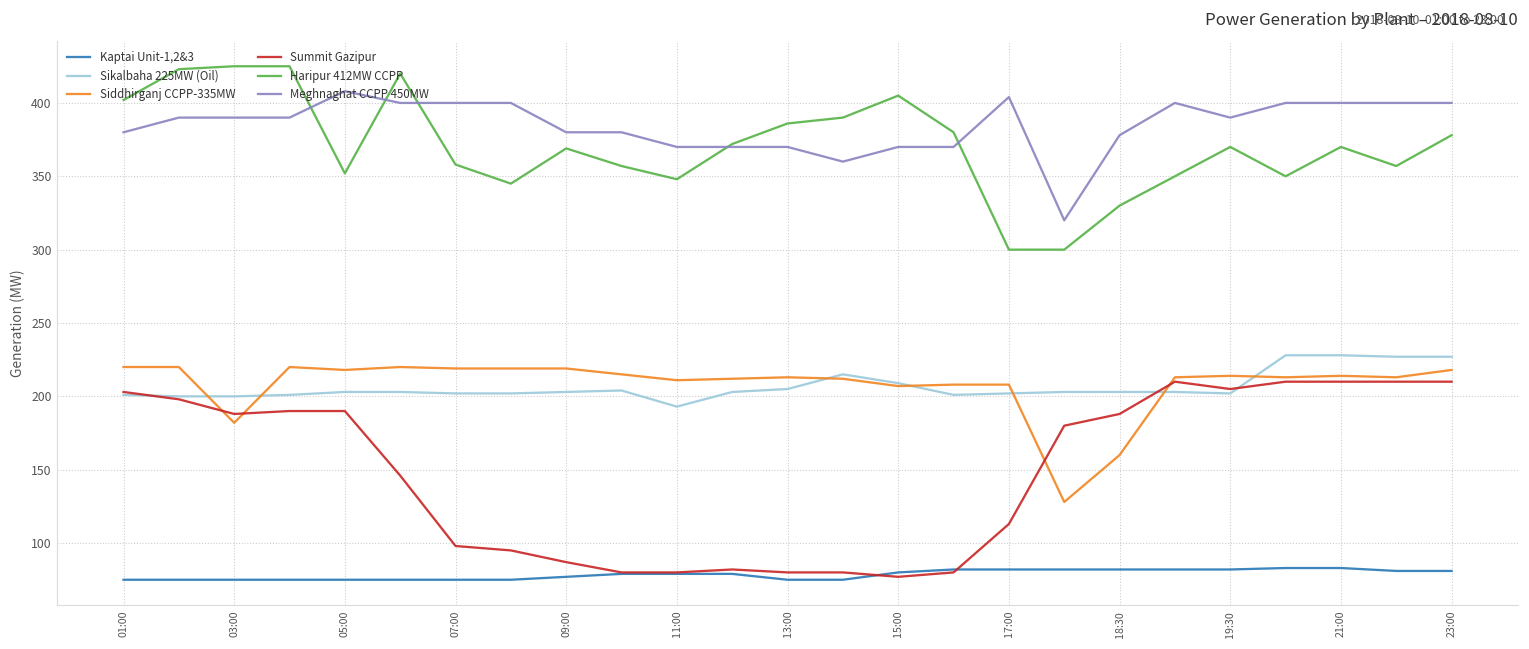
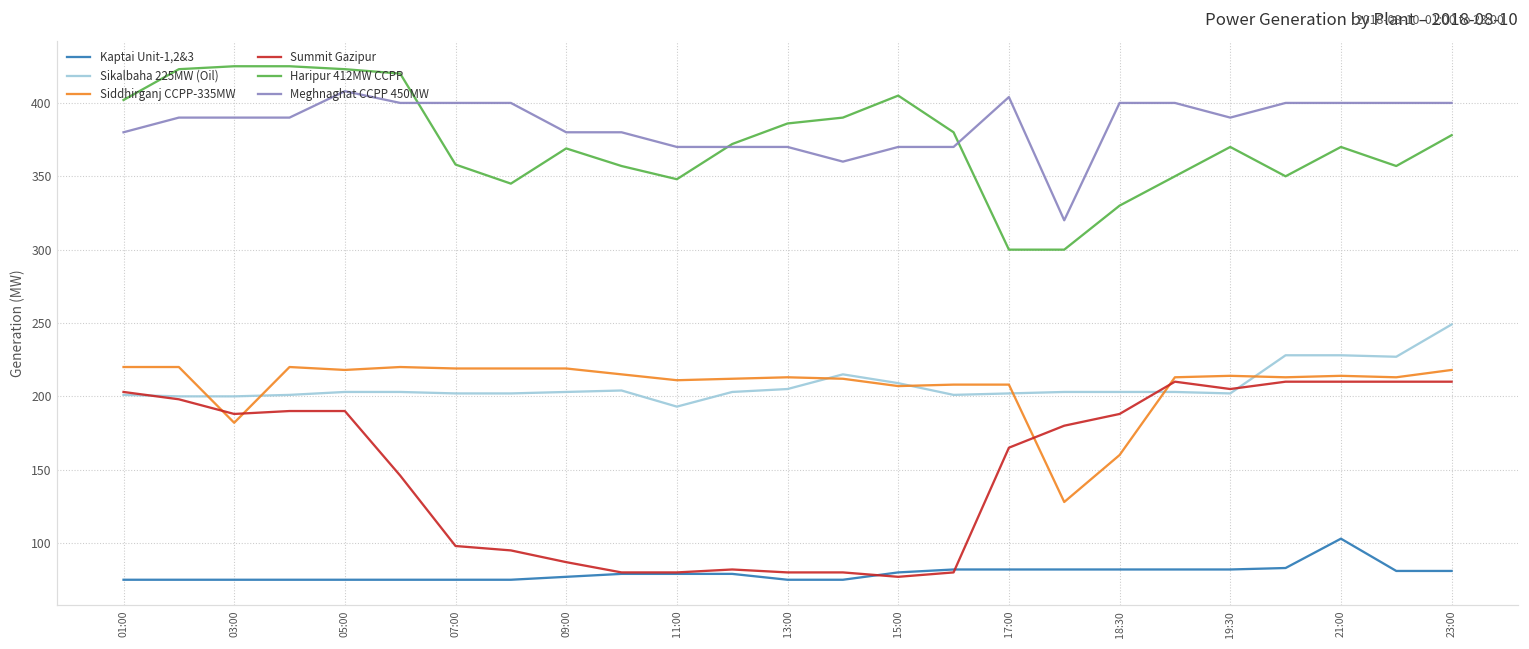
  {
    "Kaptai Unit-1,2&3": {
      "01:00": 75,
      "03:00": 75,
      "05:00": 75,
      "07:00": 75,
      "09:00": 77,
      "13:00": 75,
      "15:00": 80,
      "17:00": 82,
      "18:30": 82,
      "19:30": 82,
-     "21:00": 83,
+     "21:00": 103,
      "23:00": 81
    },
    "Sikalbaha 225MW (Oil)": {
      "01:00": 201,
      "03:00": 200,
      "05:00": 203,
      "07:00": 202,
      "09:00": 203,
      "11:00": 193,
      "13:00": 205,
      "15:00": 209,
      "17:00": 202,
      "18:30": 203,
      "19:30": 202,
      "21:00": 228,
-     "23:00": 227
+     "23:00": 249
    },
    "Siddhirganj CCPP-335MW": {
      "01:00": 220,
      "03:00": 182,
      "05:00": 218,
      "07:00": 219,
      "09:00": 219,
      "11:00": 211,
      "13:00": 213,
      "15:00": 207,
      "17:00": 208,
      "18:30": 160,
      "19:30": 214,
      "21:00": 214,
      "23:00": 218
    },
    "Summit Gazipur": {
      "01:00": 203,
      "03:00": 188,
      "05:00": 190,
      "07:00": 98,
      "09:00": 87,
      "13:00": 80,
      "15:00": 77,
-     "17:00": 113,
+     "17:00": 165,
      "18:30": 188,
      "19:30": 205,
      "21:00": 210,
      "23:00": 210
    },
    "Haripur 412MW CCPP": {
      "01:00": 402,
      "03:00": 425,
-     "05:00": 352,
+     "05:00": 423,
      "07:00": 358,
      "09:00": 369,
      "11:00": 348,
      "13:00": 386,
      "15:00": 405,
      "17:00": 300,
      "18:30": 330,
      "19:30": 370,
      "21:00": 370,
      "23:00": 378
    },
    "Meghnaghat CCPP 450MW": {
      "01:00": 380,
      "03:00": 390,
      "05:00": 408,
      "07:00": 400,
      "09:00": 380,
      "11:00": 370,
      "13:00": 370,
      "15:00": 370,
      "17:00": 404,
-     "18:30": 378,
+     "18:30": 400,
      "19:30": 390,
      "21:00": 400,
      "23:00": 400
    }
  }
